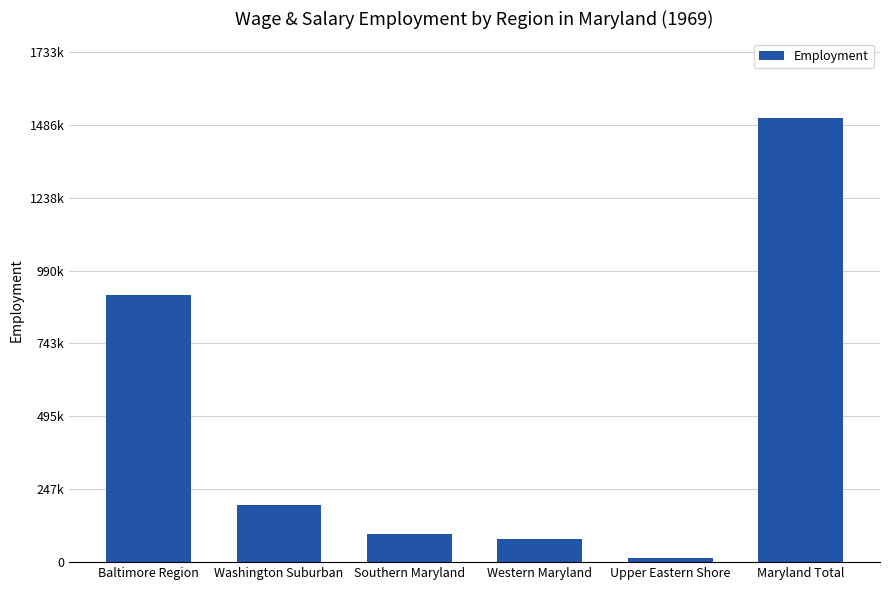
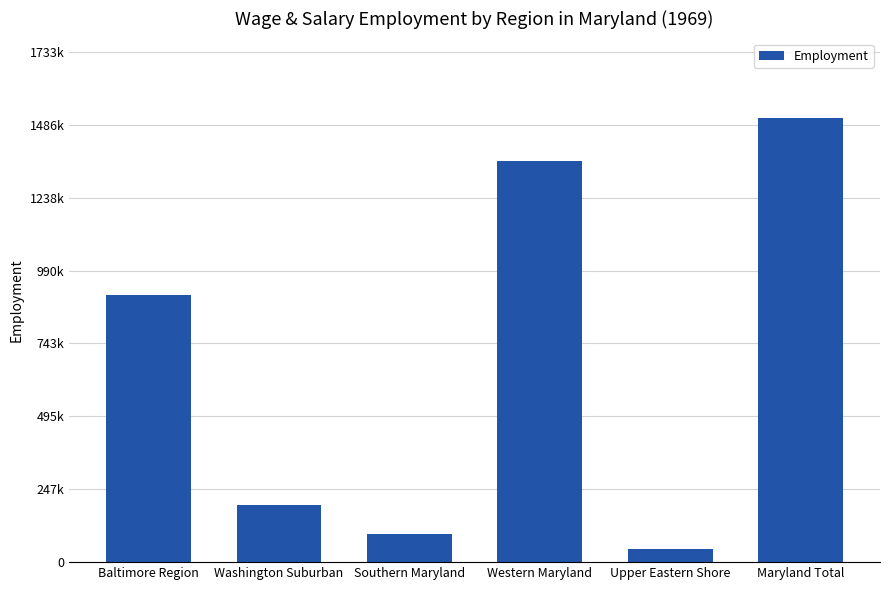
  {
    "Baltimore Region": 910000,
    "Washington Suburban": 190000,
    "Southern Maryland": 100000,
-   "Western Maryland": 80000,
-   "Upper Eastern Shore": 20000,
+   "Western Maryland": 1360000,
+   "Upper Eastern Shore": 40000,
    "Maryland Total": 1510000
  }
